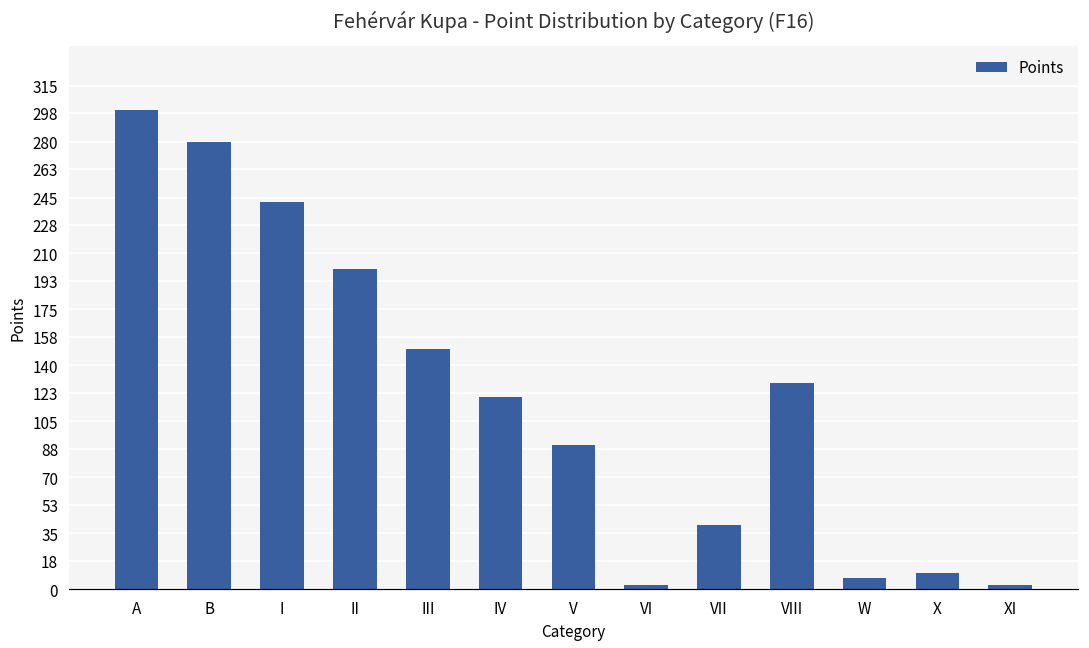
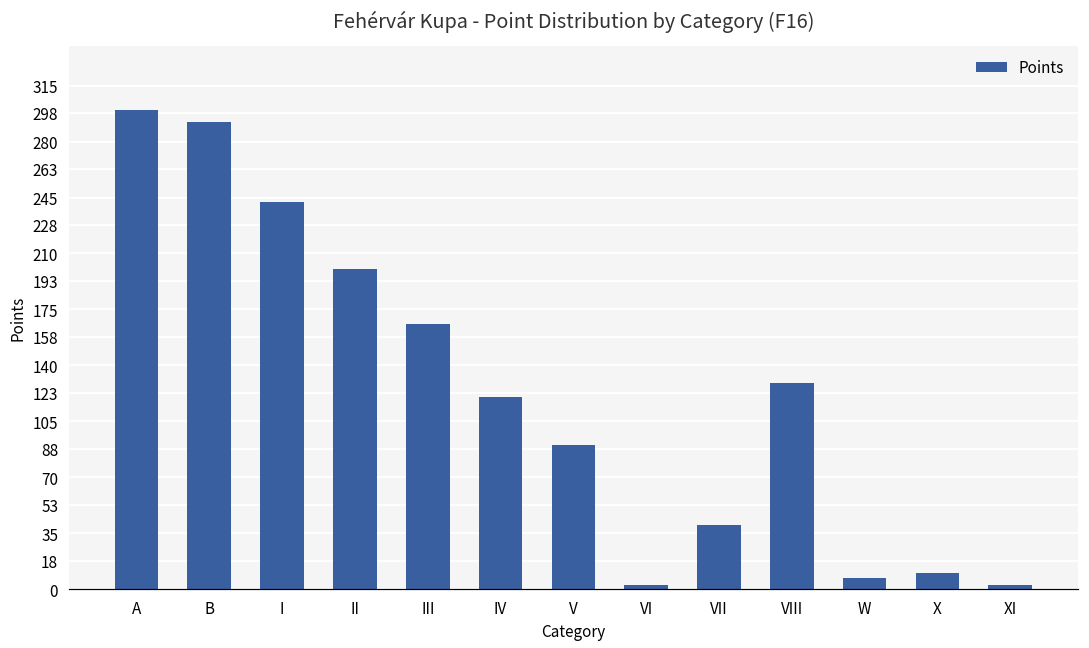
  {
    "A": 300,
-   "B": 280,
+   "B": 292,
    "I": 242,
    "II": 200,
-   "III": 150,
+   "III": 166,
    "IV": 120,
    "V": 90,
    "VI": 3,
    "VII": 40,
    "VIII": 129,
    "W": 7,
    "X": 10,
    "XI": 3
  }
